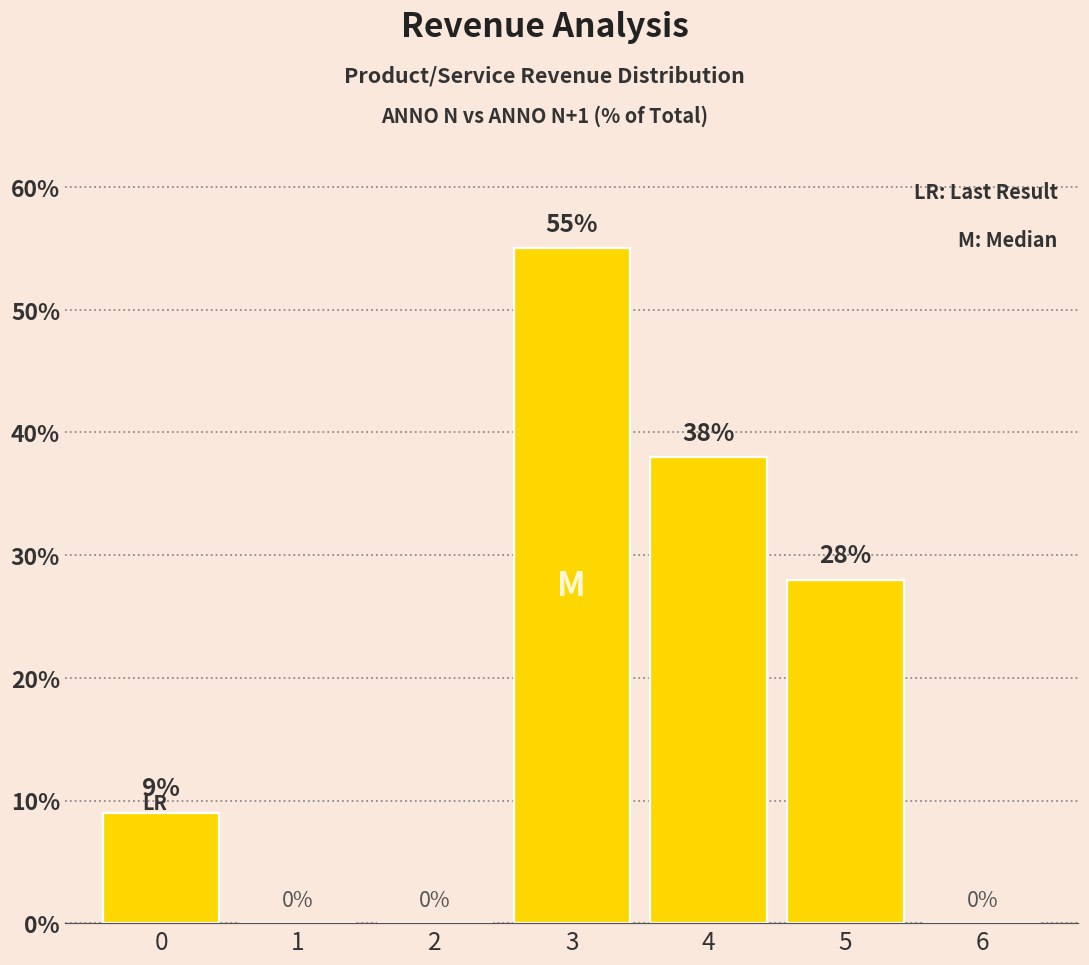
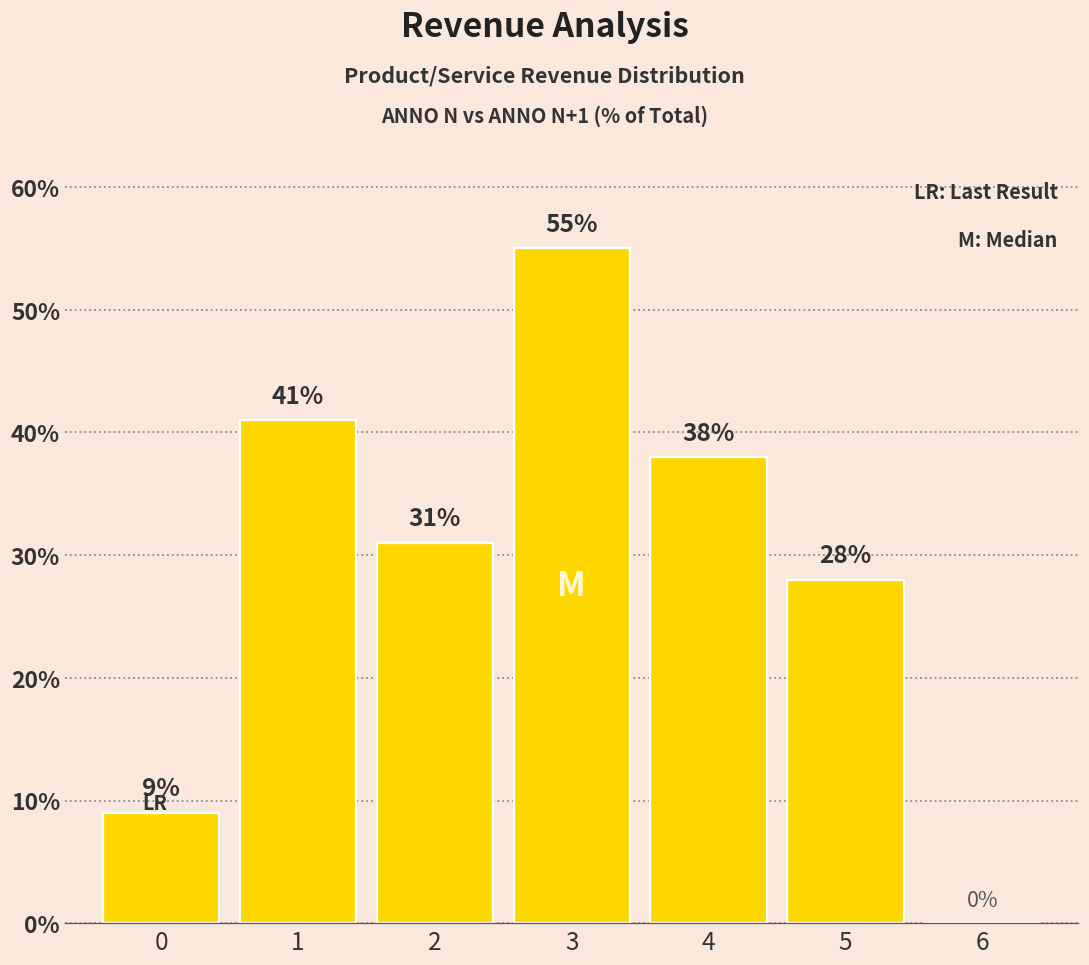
  {
-   "1": "0%",
-   "2": "0%",
+   "1": "41%",
+   "2": "31%",
    "3": "55%",
    "4": "38%",
    "5": "28%",
    "6": "0%"
  }
